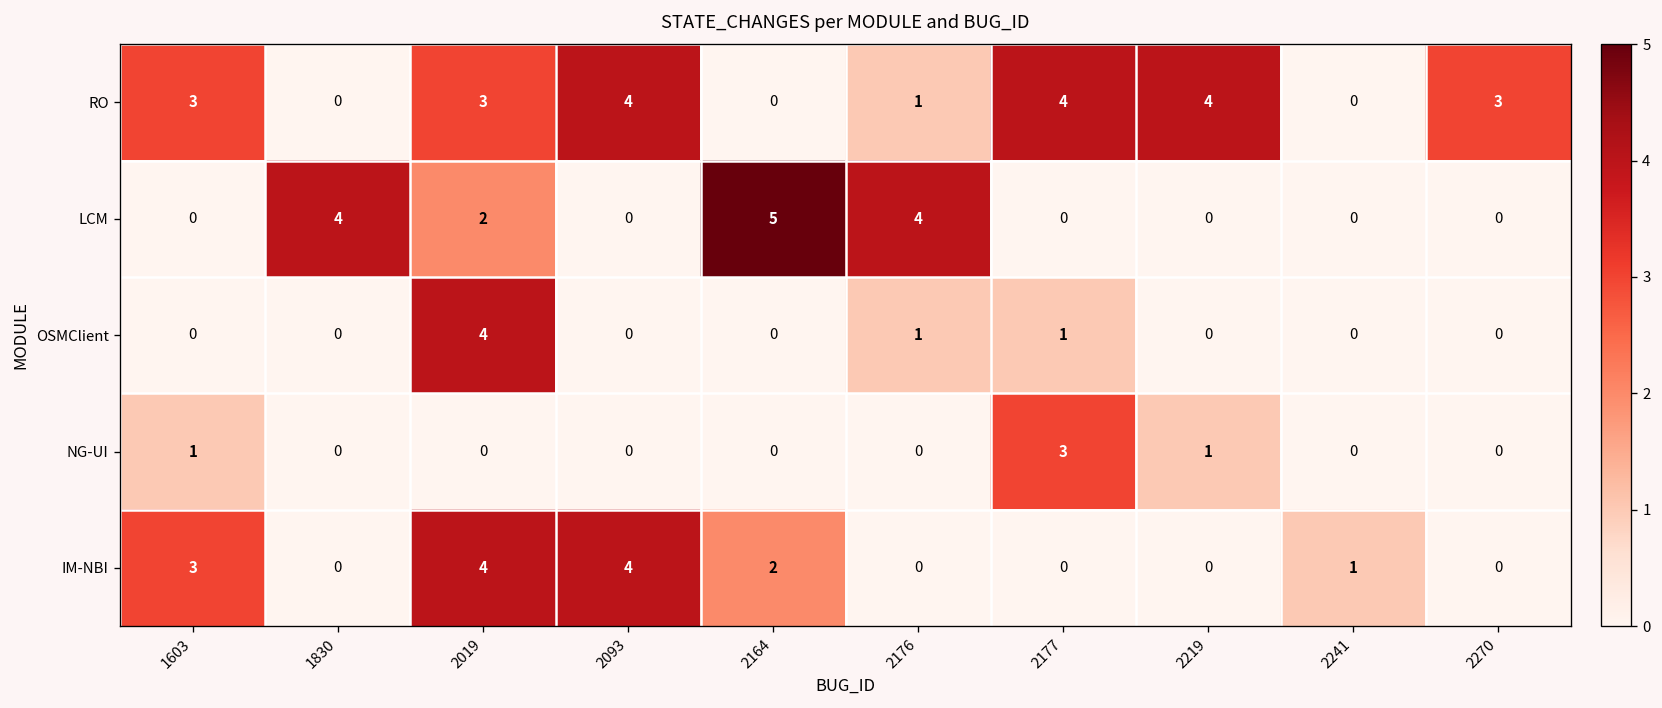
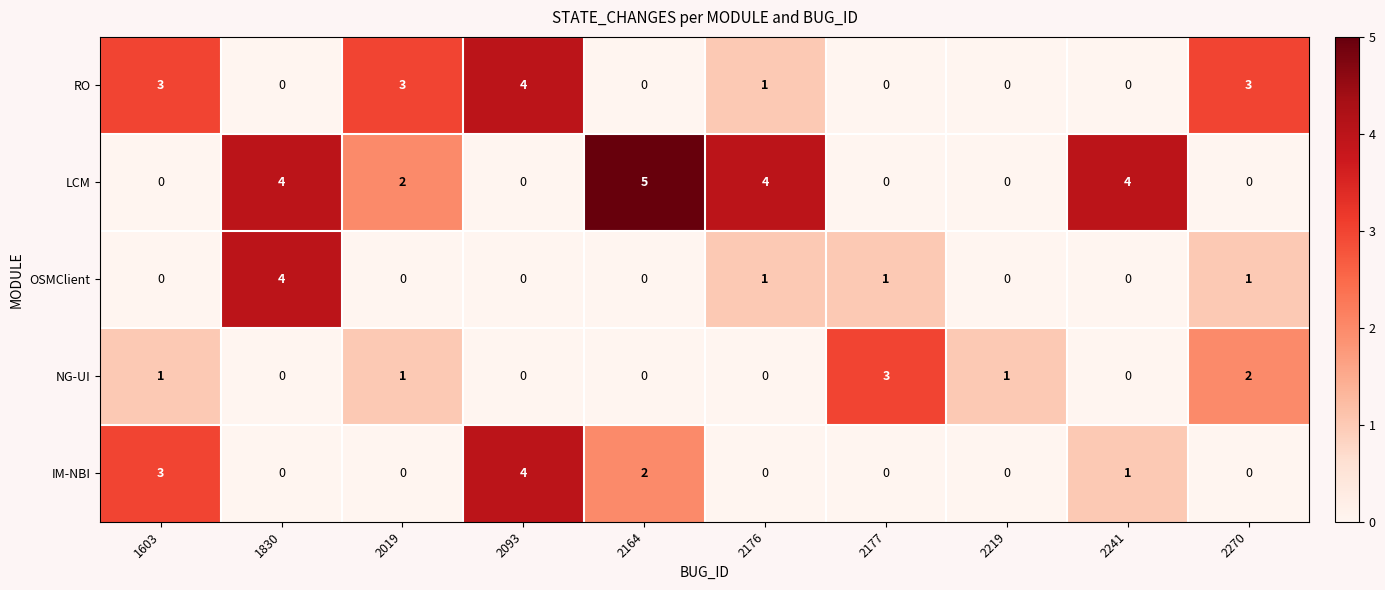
  {
    "RO": {
      "1603": 3,
      "1830": 0,
      "2019": 3,
      "2093": 4,
      "2164": 0,
      "2176": 1,
-     "2177": 4,
-     "2219": 4,
+     "2177": 0,
+     "2219": 0,
      "2241": 0,
      "2270": 3
    },
    "LCM": {
      "1603": 0,
      "1830": 4,
      "2019": 2,
      "2093": 0,
      "2164": 5,
      "2176": 4,
      "2177": 0,
      "2219": 0,
-     "2241": 0,
+     "2241": 4,
      "2270": 0
    },
    "OSMClient": {
      "1603": 0,
-     "1830": 0,
-     "2019": 4,
+     "1830": 4,
+     "2019": 0,
      "2093": 0,
      "2164": 0,
      "2176": 1,
      "2177": 1,
      "2219": 0,
      "2241": 0,
-     "2270": 0
+     "2270": 1
    },
    "NG-UI": {
      "1603": 1,
      "1830": 0,
-     "2019": 0,
+     "2019": 1,
      "2093": 0,
      "2164": 0,
      "2176": 0,
      "2177": 3,
      "2219": 1,
      "2241": 0,
-     "2270": 0
+     "2270": 2
    },
    "IM-NBI": {
      "1603": 3,
      "1830": 0,
-     "2019": 4,
+     "2019": 0,
      "2093": 4,
      "2164": 2,
      "2176": 0,
      "2177": 0,
      "2219": 0,
      "2241": 1,
      "2270": 0
    }
  }
